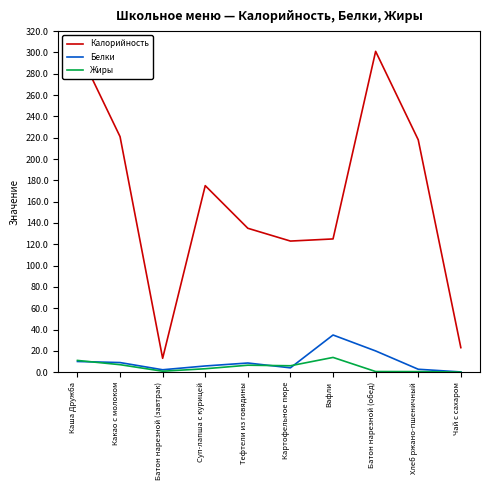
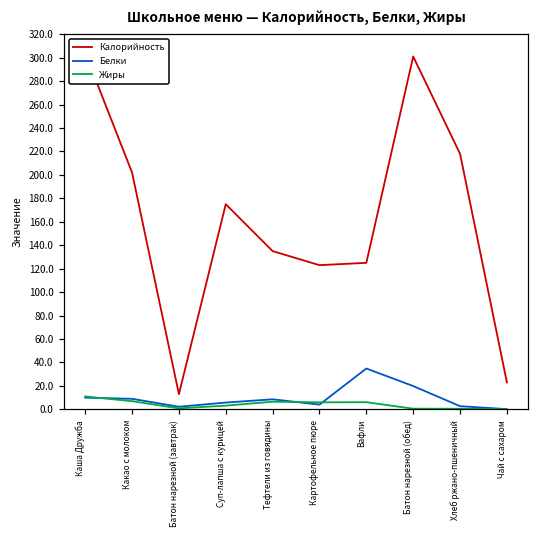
  {
    "Калорийность": {
-     "Какао с молоком": 221,
+     "Какао с молоком": 202,
      "Батон нарезной (завтрак)": 13,
      "Суп-лапша с курицей": 175,
      "Тефтели из говядины": 135,
      "Картофельное пюре": 123,
      "Вафли": 125,
      "Батон нарезной (обед)": 301,
      "Хлеб ржано-пшеничный": 218,
      "Чай с сахаром": 23
    },
    "Белки": {
      "Суп-лапша с курицей": 6,
      "Вафли": 35,
      "Батон нарезной (обед)": 20
    },
    "Жиры": {
      "Суп-лапша с курицей": 3,
-     "Вафли": 14,
+     "Вафли": 6,
      "Батон нарезной (обед)": 1
    }
  }
